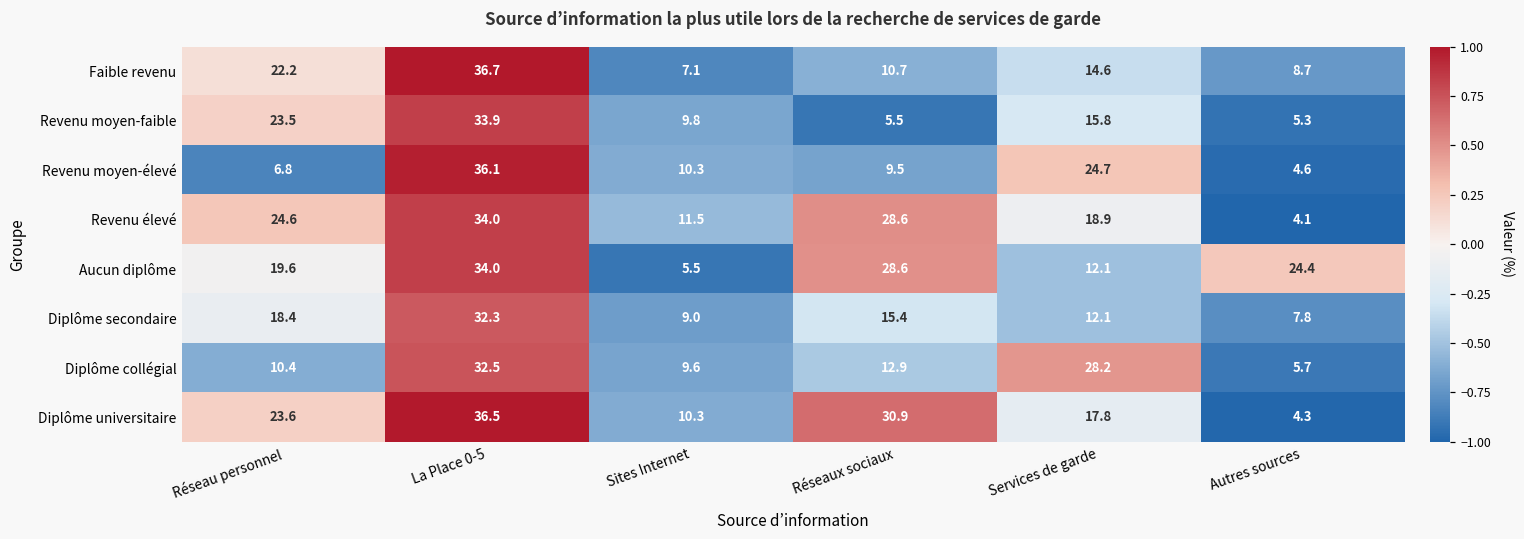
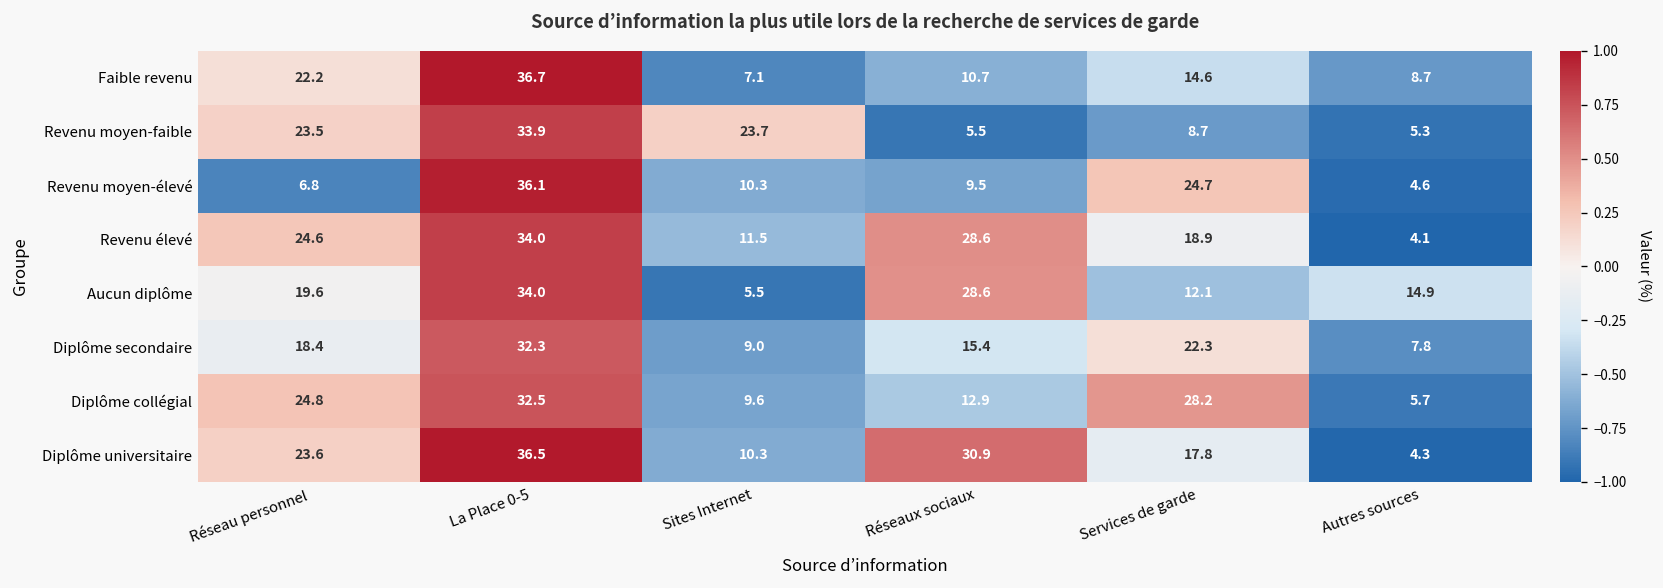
  {
    "Faible revenu": {
      "Réseau personnel": 22.2,
      "La Place 0-5": 36.7,
      "Sites Internet": 7.1,
      "Réseaux sociaux": 10.7,
      "Services de garde": 14.6,
      "Autres sources": 8.7
    },
    "Revenu moyen-faible": {
      "Réseau personnel": 23.5,
      "La Place 0-5": 33.9,
-     "Sites Internet": 9.8,
+     "Sites Internet": 23.7,
      "Réseaux sociaux": 5.5,
-     "Services de garde": 15.8,
+     "Services de garde": 8.7,
      "Autres sources": 5.3
    },
    "Revenu moyen-élevé": {
      "Réseau personnel": 6.8,
      "La Place 0-5": 36.1,
      "Sites Internet": 10.3,
      "Réseaux sociaux": 9.5,
      "Services de garde": 24.7,
      "Autres sources": 4.6
    },
    "Revenu élevé": {
      "Réseau personnel": 24.6,
      "La Place 0-5": 34.0,
      "Sites Internet": 11.5,
      "Réseaux sociaux": 28.6,
      "Services de garde": 18.9,
      "Autres sources": 4.1
    },
    "Aucun diplôme": {
      "Réseau personnel": 19.6,
      "La Place 0-5": 34.0,
      "Sites Internet": 5.5,
      "Réseaux sociaux": 28.6,
      "Services de garde": 12.1,
-     "Autres sources": 24.4
+     "Autres sources": 14.9
    },
    "Diplôme secondaire": {
      "Réseau personnel": 18.4,
      "La Place 0-5": 32.3,
      "Sites Internet": 9.0,
      "Réseaux sociaux": 15.4,
-     "Services de garde": 12.1,
+     "Services de garde": 22.3,
      "Autres sources": 7.8
    },
    "Diplôme collégial": {
-     "Réseau personnel": 10.4,
+     "Réseau personnel": 24.8,
      "La Place 0-5": 32.5,
      "Sites Internet": 9.6,
      "Réseaux sociaux": 12.9,
      "Services de garde": 28.2,
      "Autres sources": 5.7
    },
    "Diplôme universitaire": {
      "Réseau personnel": 23.6,
      "La Place 0-5": 36.5,
      "Sites Internet": 10.3,
      "Réseaux sociaux": 30.9,
      "Services de garde": 17.8,
      "Autres sources": 4.3
    }
  }
